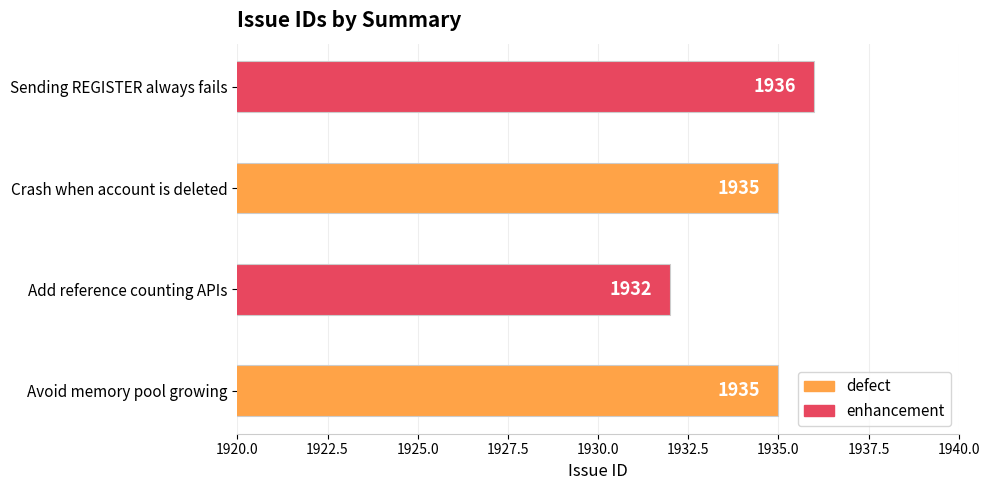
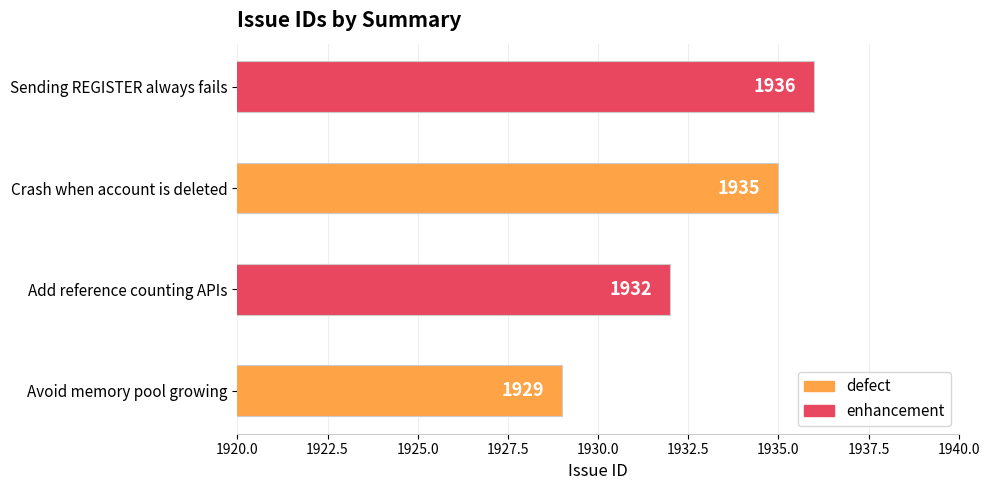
  {
    "Sending REGISTER always fails": 1936,
    "Crash when account is deleted": 1935,
    "Add reference counting APIs": 1932,
-   "Avoid memory pool growing": 1935
+   "Avoid memory pool growing": 1929
  }
